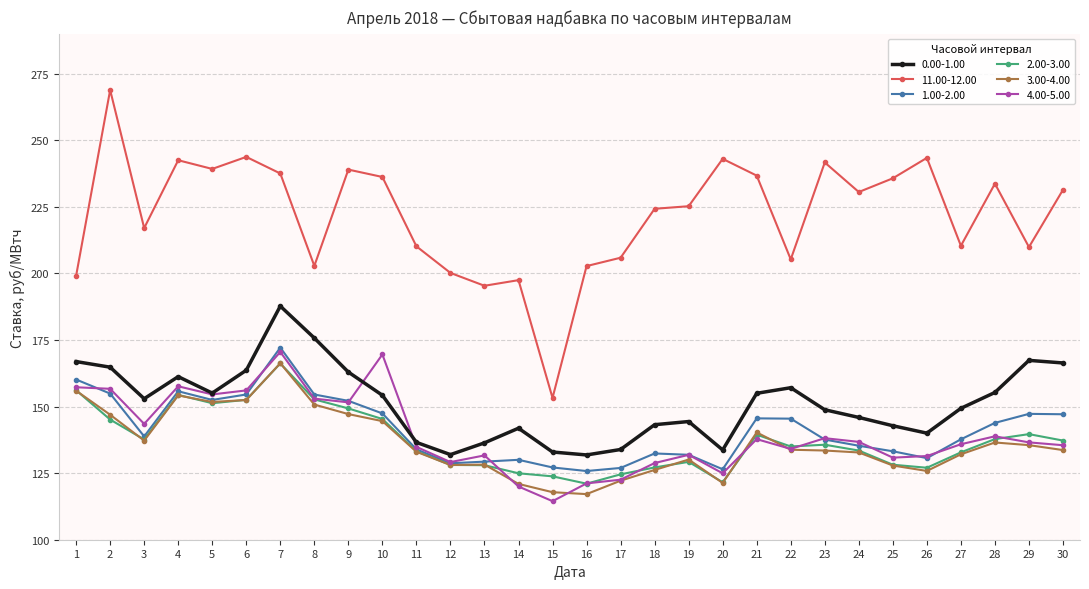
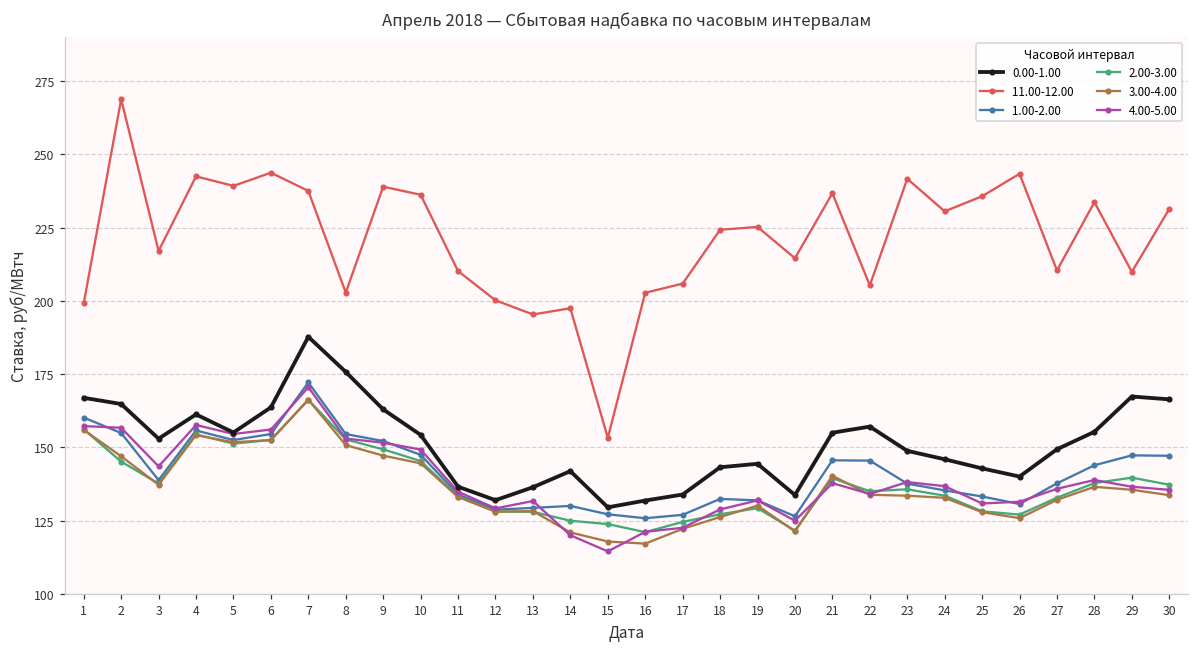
  {
    "0.00-1.00": {
      "1": 167,
      "2": 165,
      "3": 153,
      "4": 161,
      "6": 164,
      "7": 188,
      "8": 176,
      "9": 163,
      "10": 154,
      "11": 137,
      "12": 132,
      "13": 136,
      "14": 142,
-     "15": 133,
+     "15": 130,
      "16": 132,
      "17": 134,
      "18": 143,
      "19": 144,
      "20": 134,
      "21": 155,
      "22": 157,
      "23": 149,
      "24": 146,
      "25": 143,
      "26": 140,
      "27": 149,
      "28": 155,
      "29": 167,
      "30": 166
    },
    "11.00-12.00": {
      "1": 199,
      "2": 269,
      "3": 217,
      "4": 243,
      "5": 239,
      "6": 244,
      "7": 238,
      "8": 203,
      "9": 239,
      "10": 236,
      "11": 210,
      "12": 200,
      "13": 195,
      "14": 197,
      "15": 153,
      "16": 203,
      "17": 206,
      "18": 224,
      "19": 225,
-     "20": 243,
+     "20": 215,
      "21": 237,
      "22": 205,
      "23": 242,
      "24": 231,
      "25": 236,
      "26": 243,
      "27": 210,
      "28": 234,
      "29": 210,
      "30": 231
    },
    "1.00-2.00": {
      "1": 160,
      "2": 155,
      "3": 139,
      "4": 156,
      "6": 155,
      "7": 172,
      "8": 155,
      "10": 147,
      "13": 129,
      "14": 130,
      "15": 127,
      "16": 126,
      "17": 127,
      "18": 132,
      "20": 126,
      "21": 146,
      "22": 145,
      "24": 135,
      "25": 133,
      "27": 138,
      "28": 144,
      "29": 147,
      "30": 147
    },
    "2.00-3.00": {
      "2": 145,
      "9": 149,
      "14": 125,
      "15": 124,
      "17": 125,
      "23": 136,
      "26": 127,
      "28": 138,
      "29": 140,
      "30": 137
    },
    "3.00-4.00": {
      "2": 147,
      "8": 151,
      "9": 147,
      "14": 121,
      "15": 118,
      "16": 117,
      "23": 134,
      "26": 126,
      "28": 137,
      "29": 136,
      "30": 134
    },
    "4.00-5.00": {
      "1": 157,
      "2": 157,
      "3": 144,
      "4": 158,
      "6": 156,
      "7": 171,
-     "10": 170,
+     "10": 149,
      "13": 132,
      "14": 120,
      "15": 114,
      "18": 129,
      "20": 125,
      "21": 138,
      "24": 137,
      "25": 131,
      "27": 136,
      "28": 139,
      "29": 137,
      "30": 135
    }
  }
